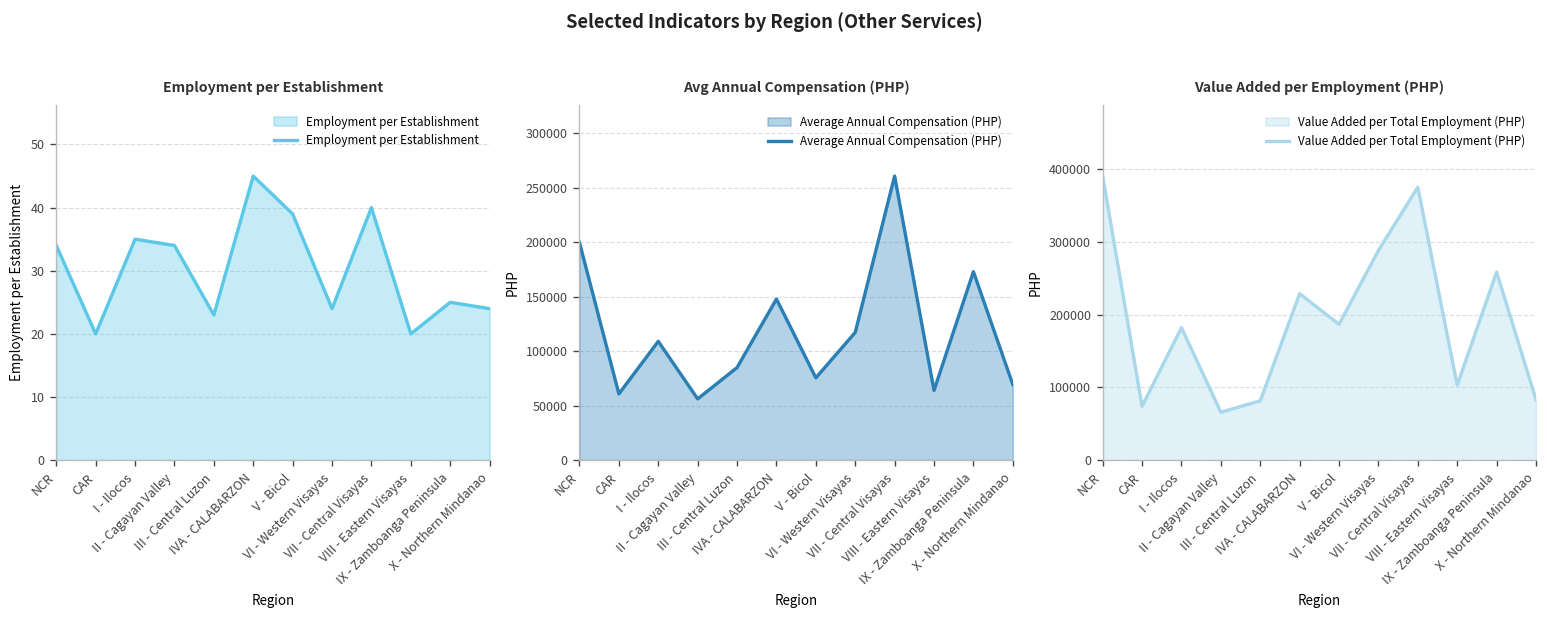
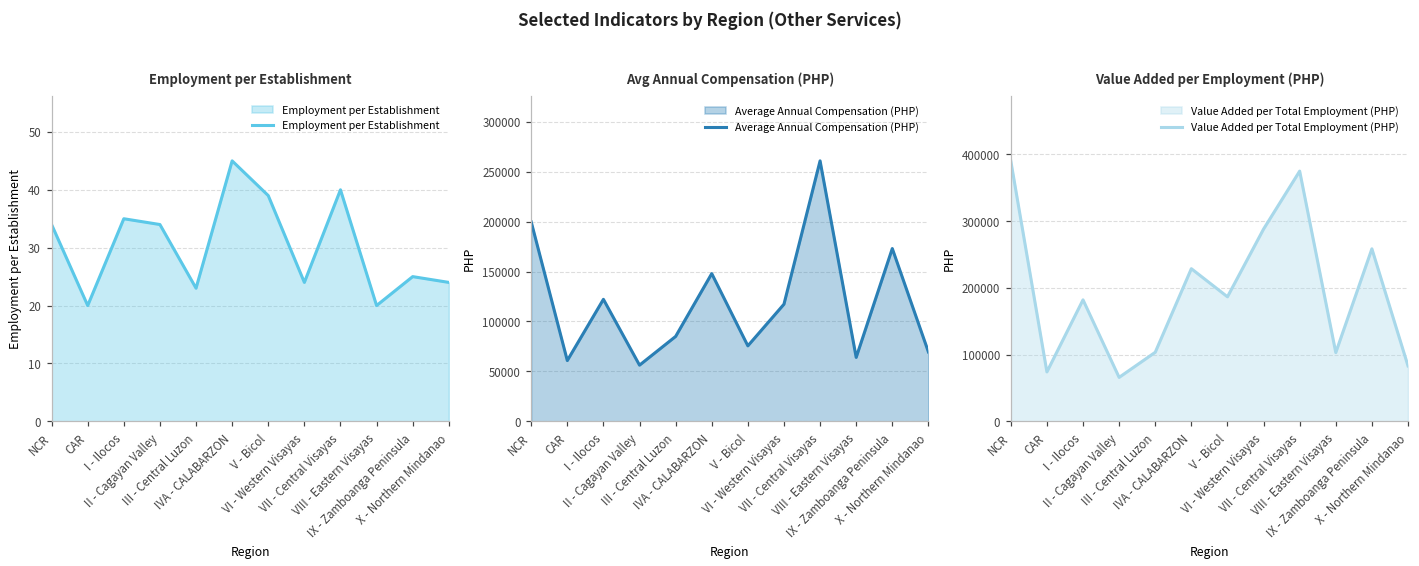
  {
    "Employment per Establishment": {
      "NCR": 34,
      "CAR": 20,
      "I - Ilocos": 35,
      "II - Cagayan Valley": 34,
      "III - Central Luzon": 23,
      "IVA - CALABARZON": 45,
      "V - Bicol": 39,
      "VI - Western Visayas": 24,
      "VII - Central Visayas": 40,
      "VIII - Eastern Visayas": 20,
      "IX - Zamboanga Peninsula": 25,
      "X - Northern Mindanao": 24
    },
    "Avg Annual Compensation (PHP)": {
      "NCR": 200000,
      "CAR": 60000,
-     "I - Ilocos": 110000,
+     "I - Ilocos": 120000,
      "II - Cagayan Valley": 60000,
      "III - Central Luzon": 90000,
      "IVA - CALABARZON": 150000,
      "V - Bicol": 80000,
      "VI - Western Visayas": 120000,
      "VII - Central Visayas": 260000,
      "VIII - Eastern Visayas": 60000,
      "IX - Zamboanga Peninsula": 170000,
      "X - Northern Mindanao": 70000
    },
    "Value Added per Employment (PHP)": {
      "NCR": 390000,
      "CAR": 70000,
      "I - Ilocos": 180000,
      "II - Cagayan Valley": 70000,
-     "III - Central Luzon": 80000,
+     "III - Central Luzon": 100000,
      "IVA - CALABARZON": 230000,
      "V - Bicol": 190000,
      "VI - Western Visayas": 290000,
      "VII - Central Visayas": 370000,
      "VIII - Eastern Visayas": 100000,
      "IX - Zamboanga Peninsula": 260000,
      "X - Northern Mindanao": 80000
    }
  }
